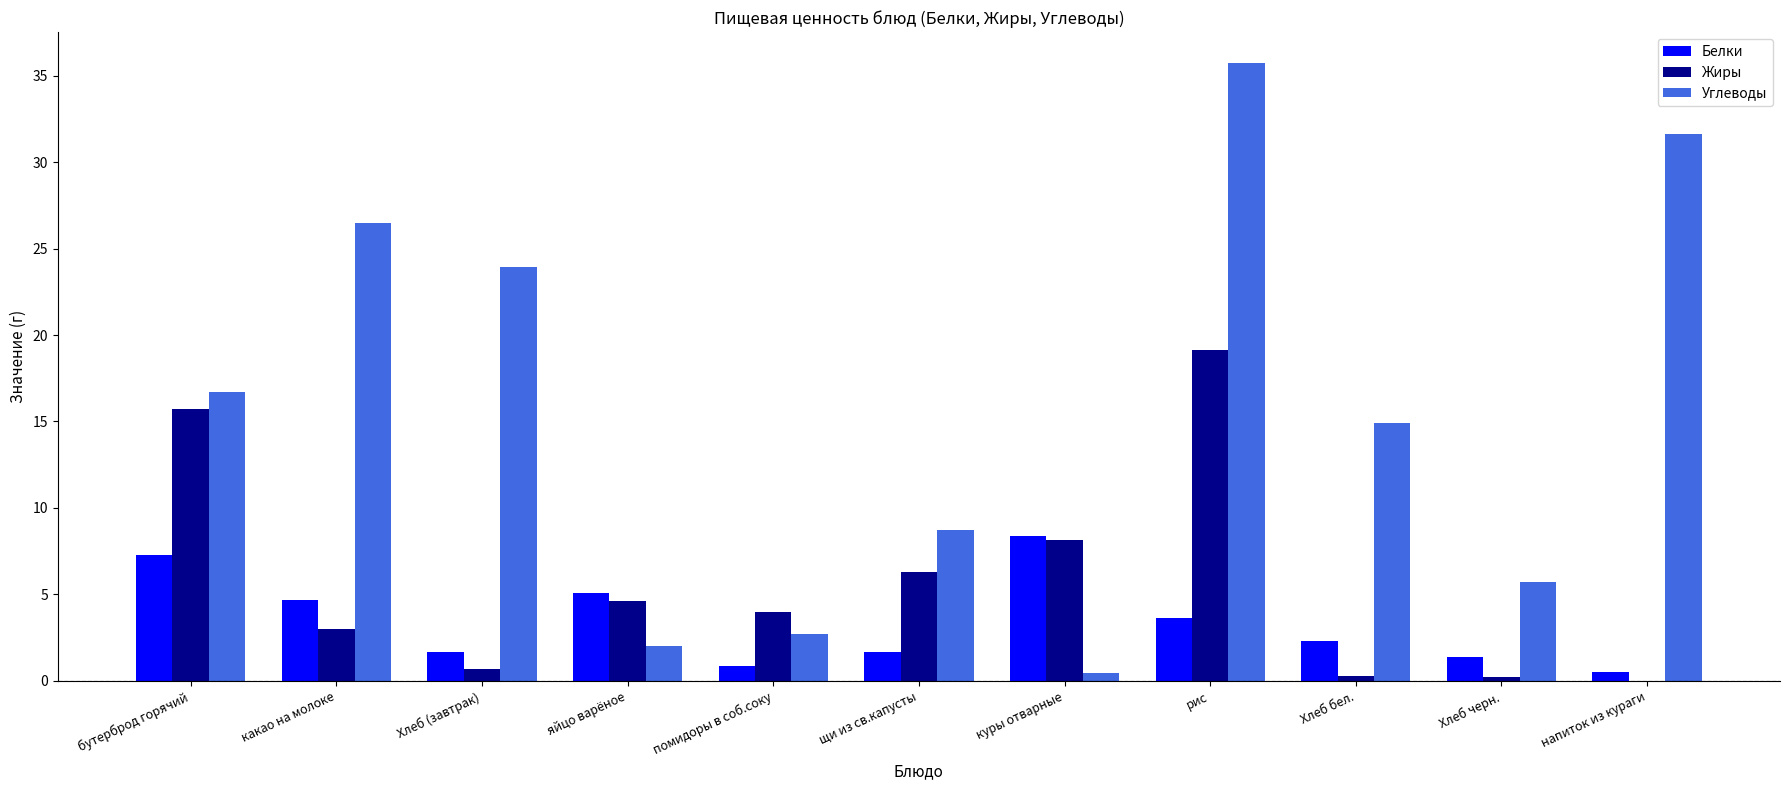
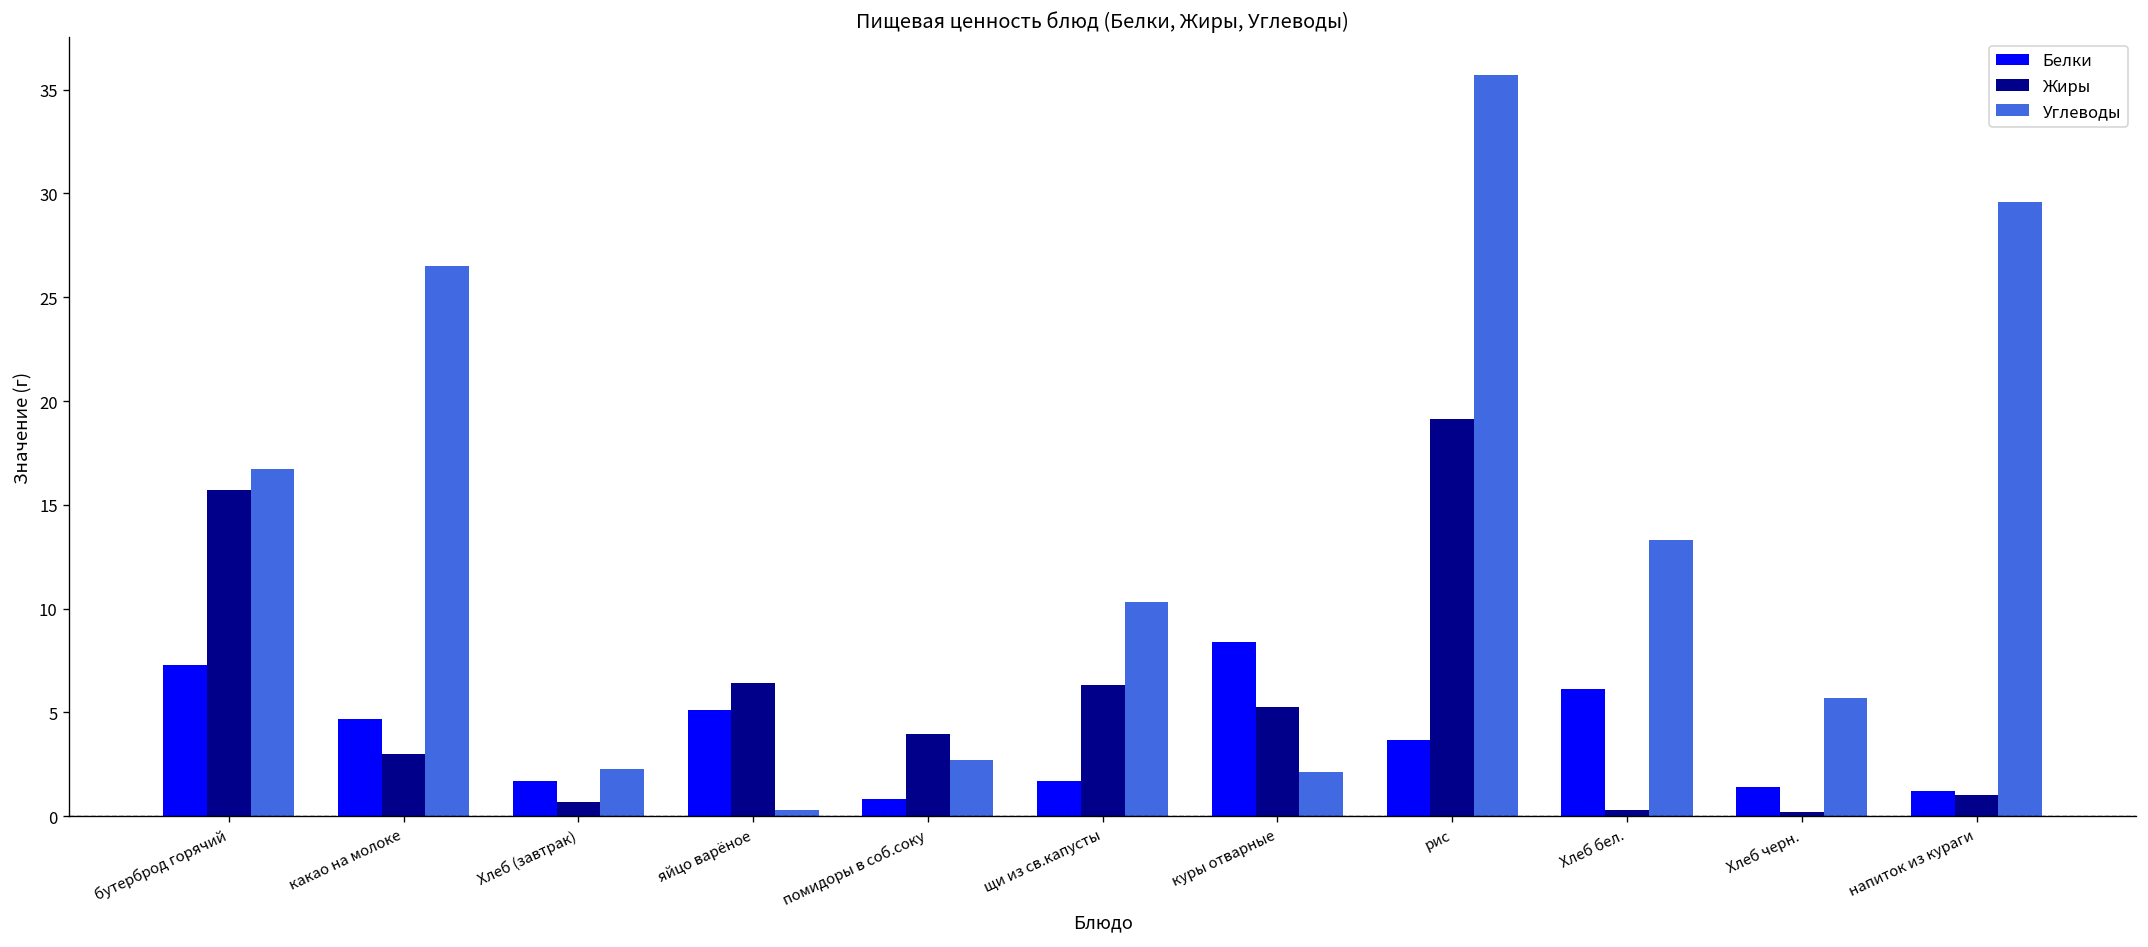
  {
    "Белки": {
      "бутерброд горячий": 7.3,
      "какао на молоке": 4.7,
      "Хлеб (завтрак)": 1.7,
      "яйцо варёное": 5.1,
      "помидоры в соб.соку": 0.8,
      "щи из св.капусты": 1.7,
      "куры отварные": 8.4,
      "рис": 3.7,
-     "Хлеб бел.": 2.3,
+     "Хлеб бел.": 6.1,
      "Хлеб черн.": 1.4,
-     "напиток из кураги": 0.5
+     "напиток из кураги": 1.2
    },
    "Жиры": {
      "бутерброд горячий": 15.7,
      "какао на молоке": 3.0,
      "Хлеб (завтрак)": 0.7,
-     "яйцо варёное": 4.6,
+     "яйцо варёное": 6.4,
      "помидоры в соб.соку": 4.0,
      "щи из св.капусты": 6.3,
-     "куры отварные": 8.1,
+     "куры отварные": 5.3,
      "рис": 19.1,
      "Хлеб бел.": 0.3,
      "Хлеб черн.": 0.2,
-     "напиток из кураги": 0
+     "напиток из кураги": 1
    },
    "Углеводы": {
      "бутерброд горячий": 16.7,
      "какао на молоке": 26.5,
-     "Хлеб (завтрак)": 23.9,
-     "яйцо варёное": 2.0,
+     "Хлеб (завтрак)": 2.3,
+     "яйцо варёное": 0.3,
      "помидоры в соб.соку": 2.7,
-     "щи из св.капусты": 8.7,
-     "куры отварные": 0.5,
+     "щи из св.капусты": 10.3,
+     "куры отварные": 2.1,
      "рис": 35.7,
-     "Хлеб бел.": 14.9,
+     "Хлеб бел.": 13.3,
      "Хлеб черн.": 5.7,
-     "напиток из кураги": 31.6
+     "напиток из кураги": 29.6
    }
  }
